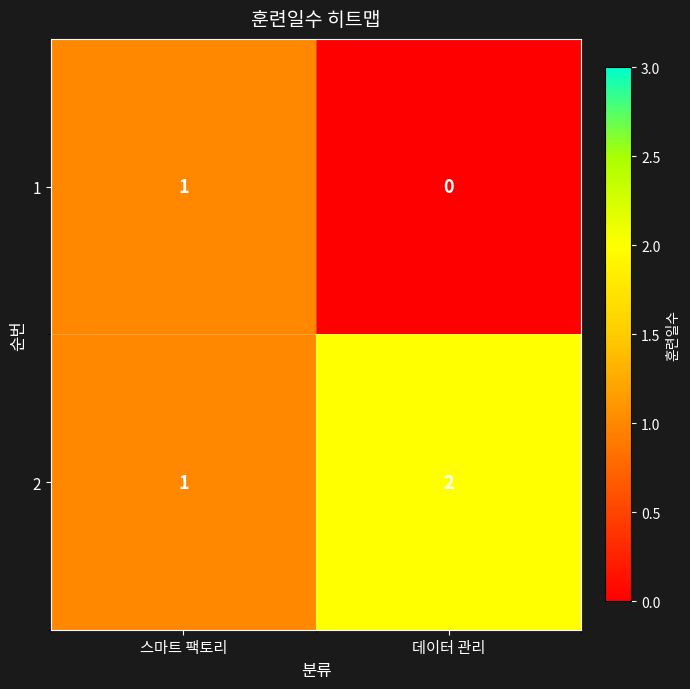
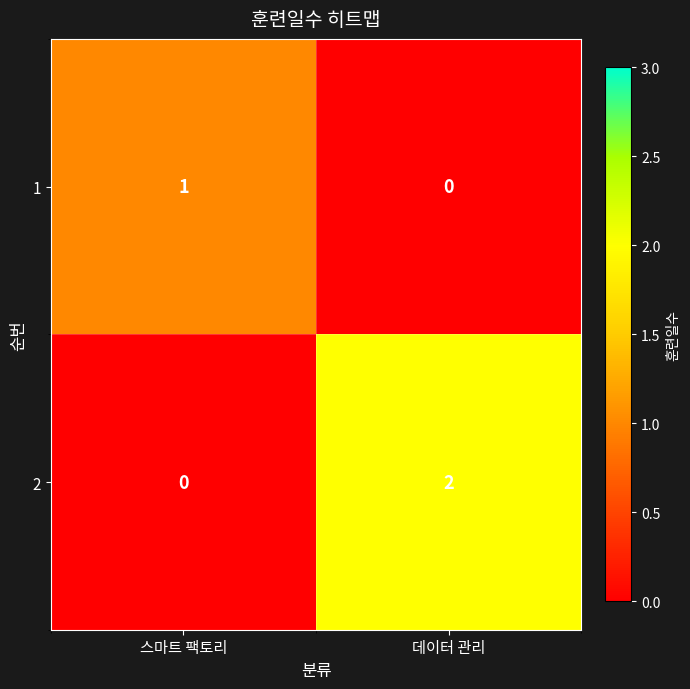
  {
    "1": {
      "스마트 팩토리": 1,
      "데이터 관리": 0
    },
    "2": {
-     "스마트 팩토리": 1,
+     "스마트 팩토리": 0,
      "데이터 관리": 2
    }
  }
